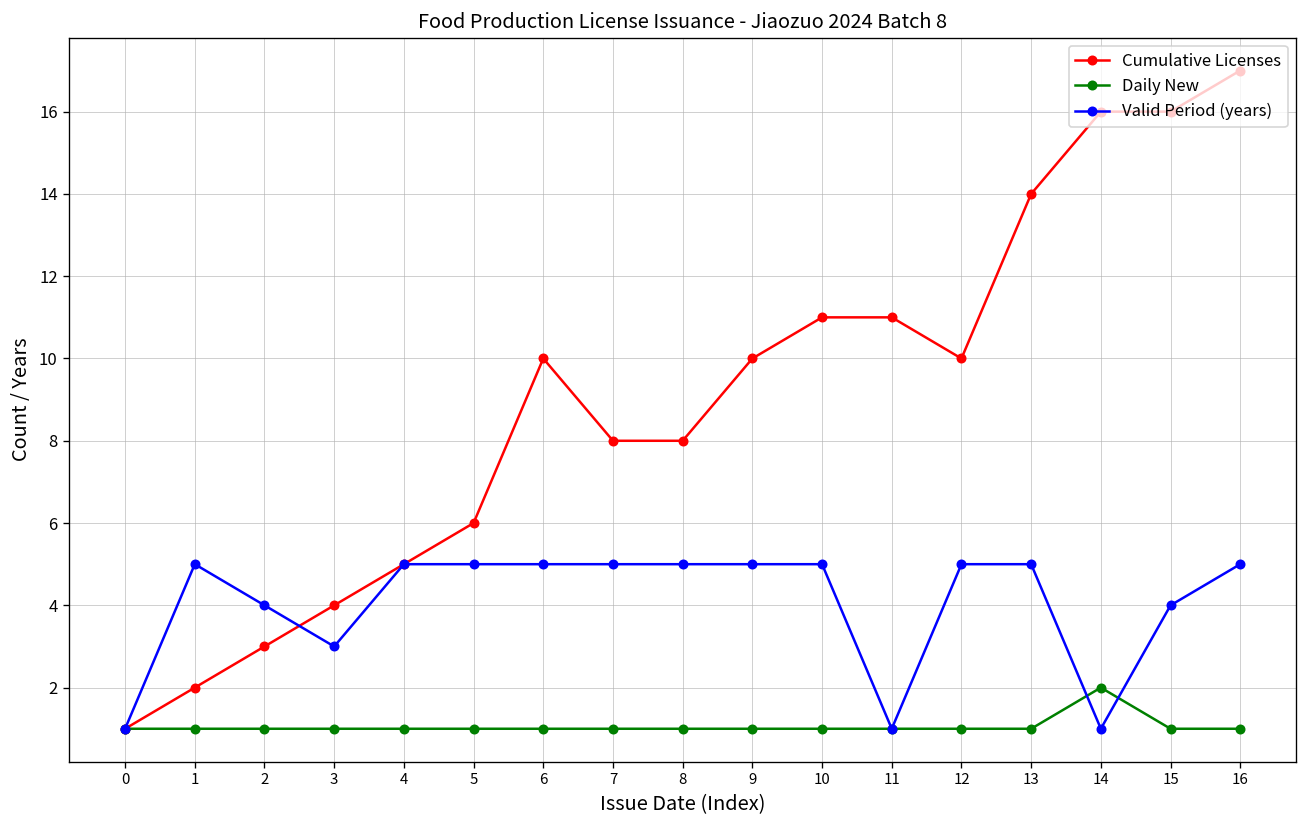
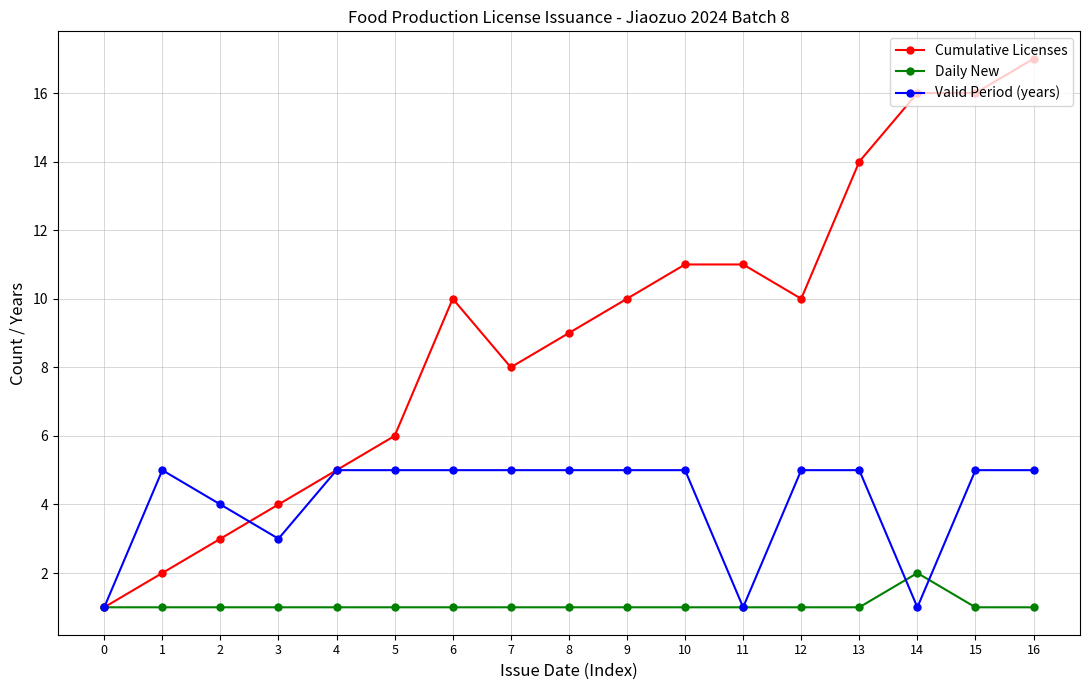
  {
    "Cumulative Licenses": {
      "1": 2,
      "2": 3,
      "3": 4,
      "5": 6,
      "6": 10,
      "7": 8,
-     "8": 8,
+     "8": 9,
      "9": 10,
      "10": 11,
      "11": 11,
      "12": 10,
      "13": 14
    },
    "Daily New": {
      "1": 1,
      "2": 1,
      "3": 1,
      "4": 1,
      "5": 1,
      "6": 1,
      "7": 1,
      "8": 1,
      "9": 1,
      "10": 1,
      "12": 1,
      "13": 1,
      "14": 2,
      "15": 1,
      "16": 1
    },
    "Valid Period (years)": {
      "1": 5,
      "2": 4,
      "3": 3,
      "5": 5,
      "6": 5,
      "7": 5,
      "8": 5,
      "9": 5,
      "10": 5,
      "12": 5,
      "13": 5,
      "14": 1,
-     "15": 4,
+     "15": 5,
      "16": 5
    }
  }
